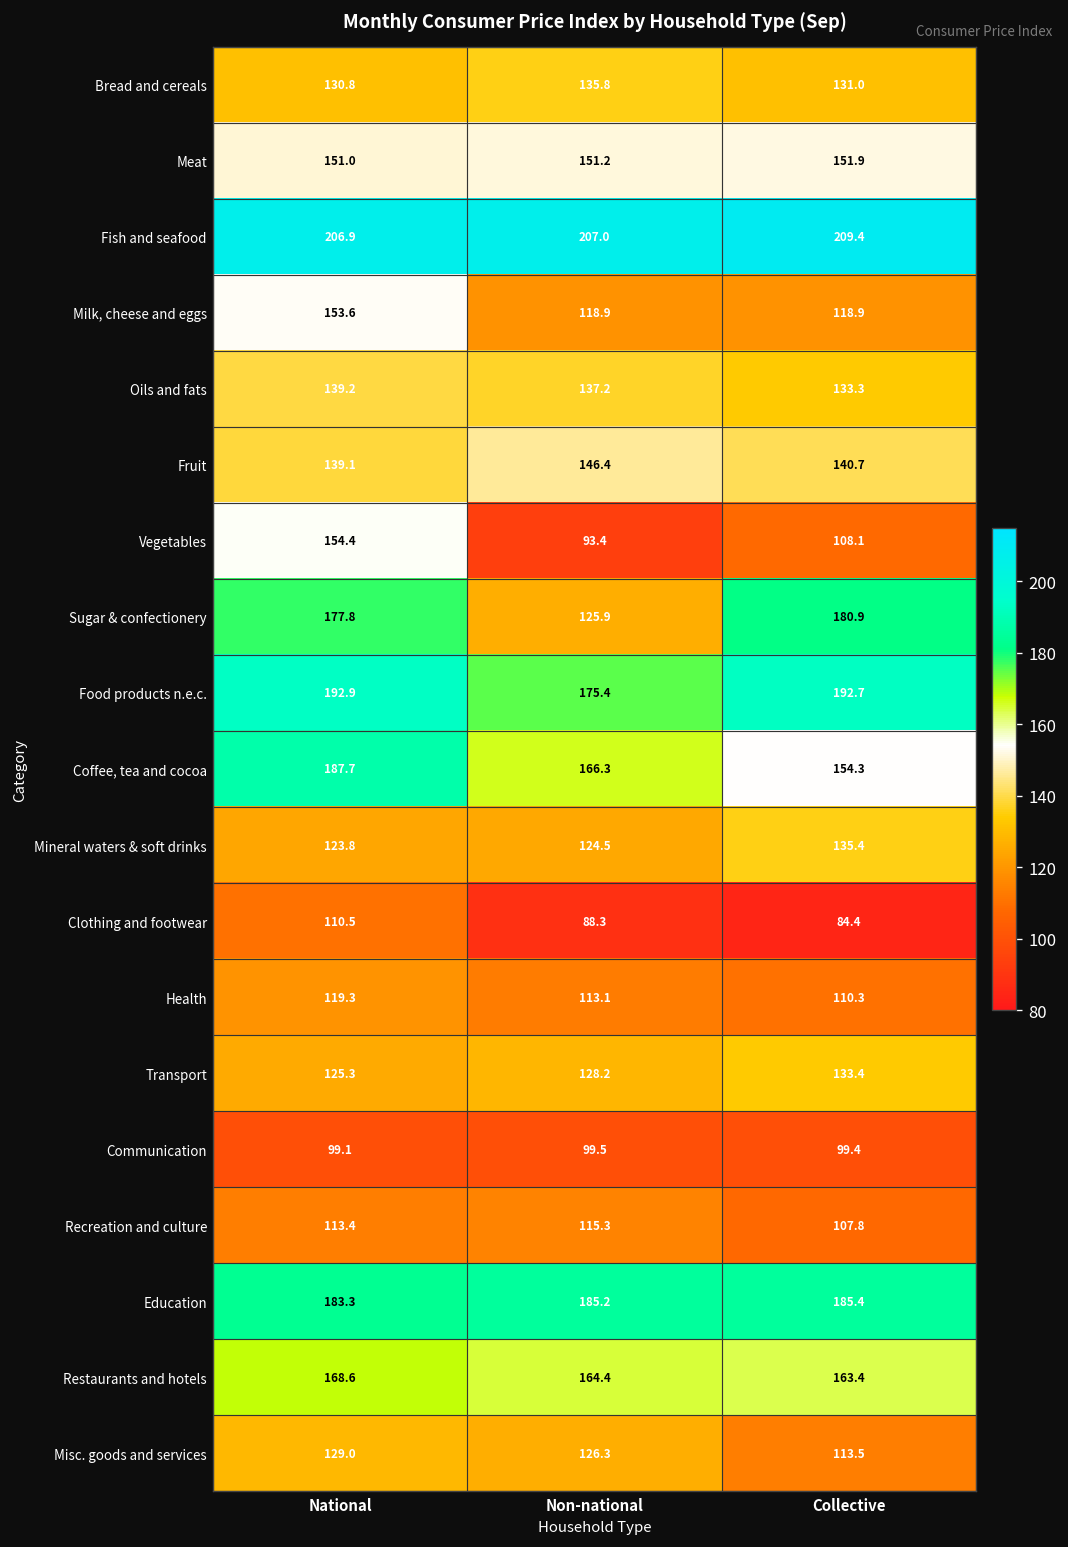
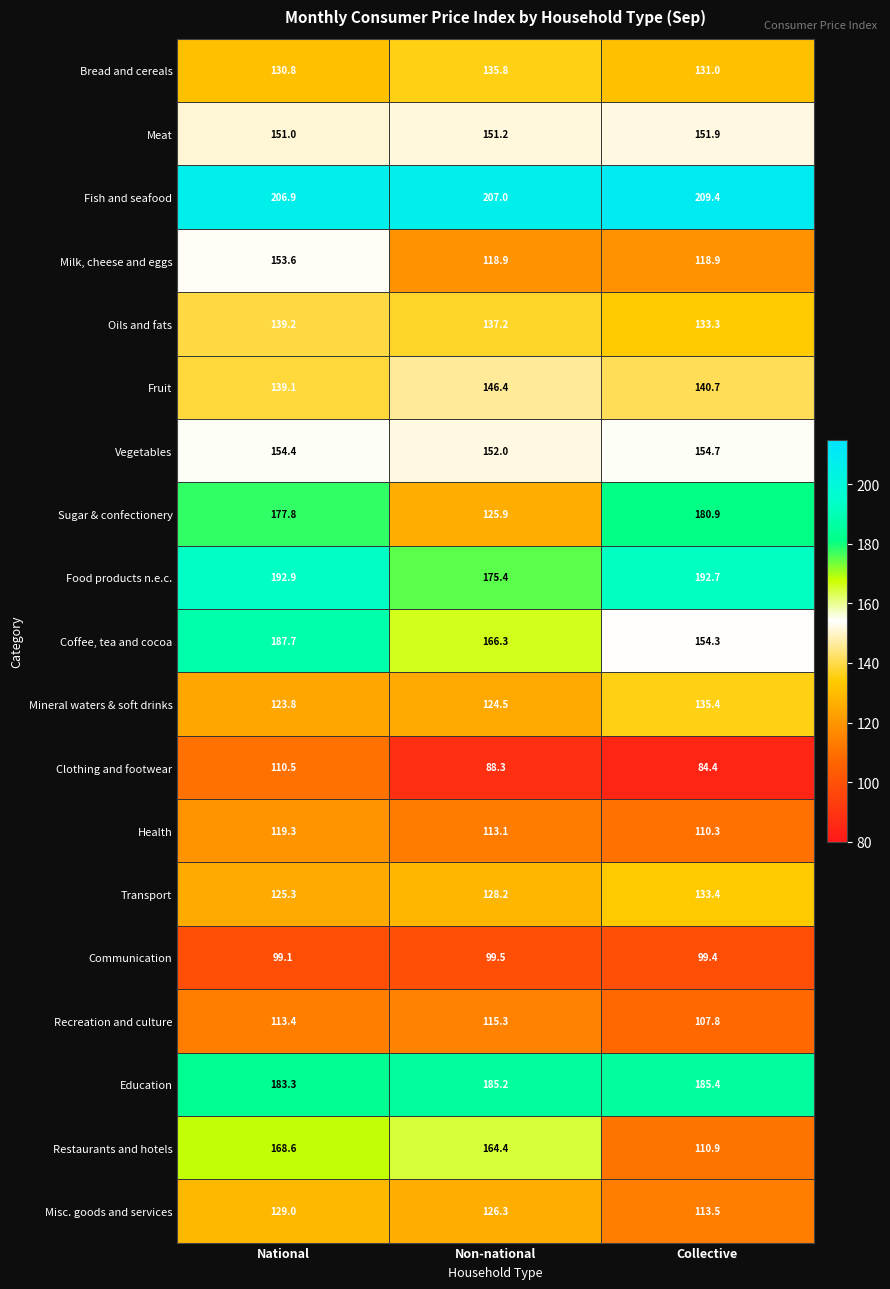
  {
    "Bread and cereals": {
      "National": 130.8,
      "Non-national": 135.8,
      "Collective": 131.0
    },
    "Meat": {
      "National": 151.0,
      "Non-national": 151.2,
      "Collective": 151.9
    },
    "Fish and seafood": {
      "National": 206.9,
      "Non-national": 207.0,
      "Collective": 209.4
    },
    "Milk, cheese and eggs": {
      "National": 153.6,
      "Non-national": 118.9,
      "Collective": 118.9
    },
    "Oils and fats": {
      "National": 139.2,
      "Non-national": 137.2,
      "Collective": 133.3
    },
    "Fruit": {
      "National": 139.1,
      "Non-national": 146.4,
      "Collective": 140.7
    },
    "Vegetables": {
      "National": 154.4,
-     "Non-national": 93.4,
-     "Collective": 108.1
+     "Non-national": 152.0,
+     "Collective": 154.7
    },
    "Sugar & confectionery": {
      "National": 177.8,
      "Non-national": 125.9,
      "Collective": 180.9
    },
    "Food products n.e.c.": {
      "National": 192.9,
      "Non-national": 175.4,
      "Collective": 192.7
    },
    "Coffee, tea and cocoa": {
      "National": 187.7,
      "Non-national": 166.3,
      "Collective": 154.3
    },
    "Mineral waters & soft drinks": {
      "National": 123.8,
      "Non-national": 124.5,
      "Collective": 135.4
    },
    "Clothing and footwear": {
      "National": 110.5,
      "Non-national": 88.3,
      "Collective": 84.4
    },
    "Health": {
      "National": 119.3,
      "Non-national": 113.1,
      "Collective": 110.3
    },
    "Transport": {
      "National": 125.3,
      "Non-national": 128.2,
      "Collective": 133.4
    },
    "Communication": {
      "National": 99.1,
      "Non-national": 99.5,
      "Collective": 99.4
    },
    "Recreation and culture": {
      "National": 113.4,
      "Non-national": 115.3,
      "Collective": 107.8
    },
    "Education": {
      "National": 183.3,
      "Non-national": 185.2,
      "Collective": 185.4
    },
    "Restaurants and hotels": {
      "National": 168.6,
      "Non-national": 164.4,
-     "Collective": 163.4
+     "Collective": 110.9
    },
    "Misc. goods and services": {
      "National": 129.0,
      "Non-national": 126.3,
      "Collective": 113.5
    }
  }
